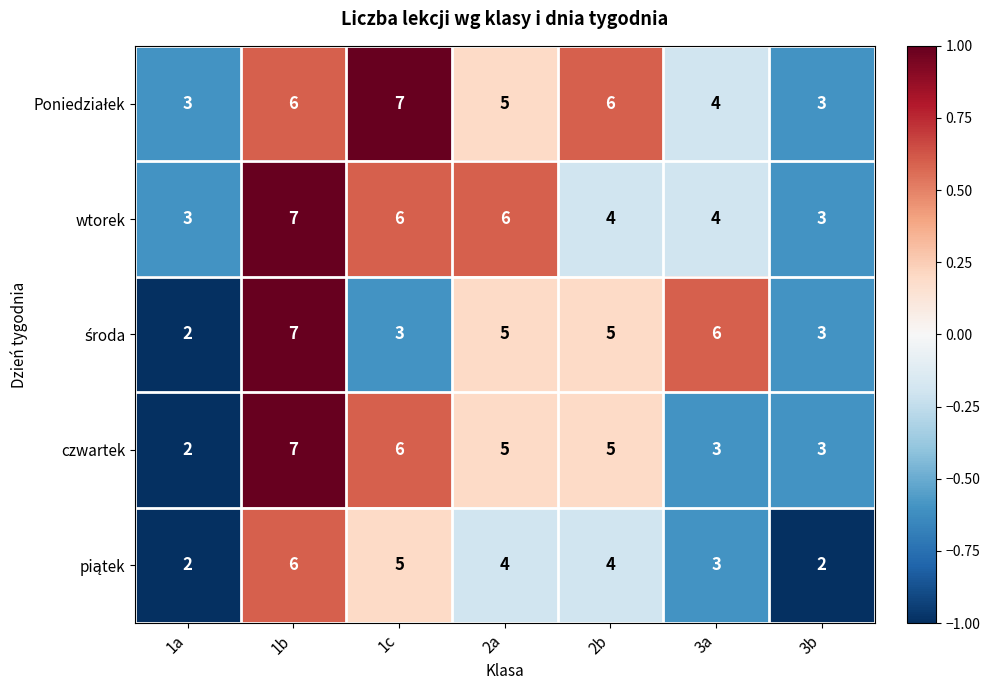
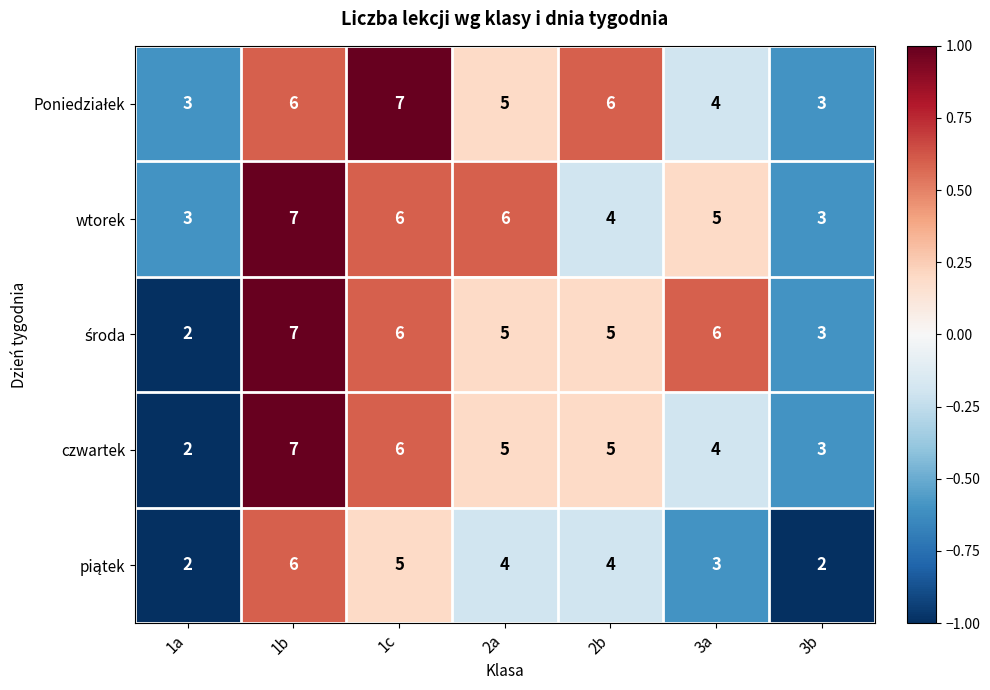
  {
    "Poniedziałek": {
      "1a": 3,
      "1b": 6,
      "1c": 7,
      "2a": 5,
      "2b": 6,
      "3a": 4,
      "3b": 3
    },
    "wtorek": {
      "1a": 3,
      "1b": 7,
      "1c": 6,
      "2a": 6,
      "2b": 4,
-     "3a": 4,
+     "3a": 5,
      "3b": 3
    },
    "środa": {
      "1a": 2,
      "1b": 7,
-     "1c": 3,
+     "1c": 6,
      "2a": 5,
      "2b": 5,
      "3a": 6,
      "3b": 3
    },
    "czwartek": {
      "1a": 2,
      "1b": 7,
      "1c": 6,
      "2a": 5,
      "2b": 5,
-     "3a": 3,
+     "3a": 4,
      "3b": 3
    },
    "piątek": {
      "1a": 2,
      "1b": 6,
      "1c": 5,
      "2a": 4,
      "2b": 4,
      "3a": 3,
      "3b": 2
    }
  }
